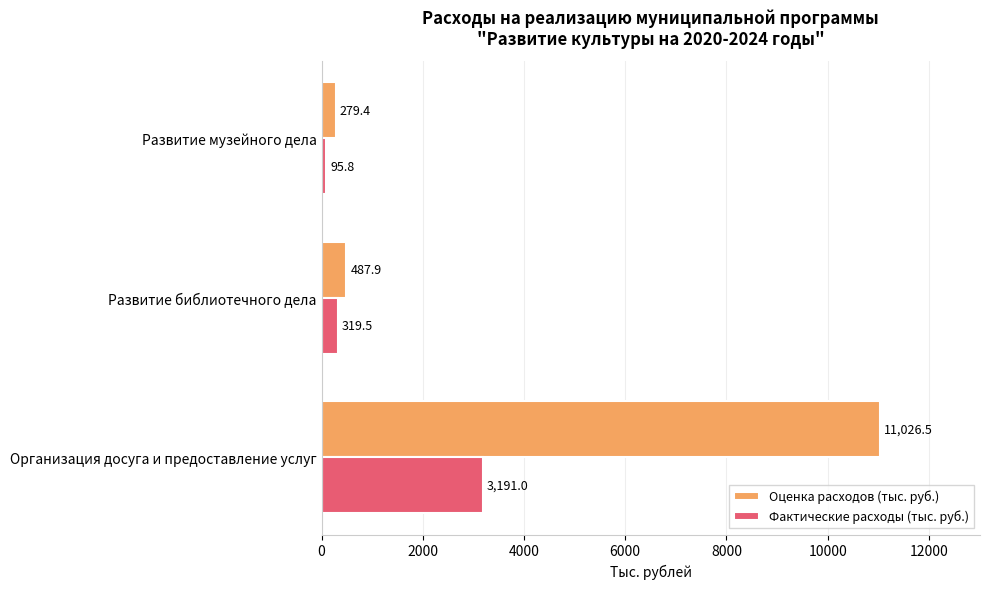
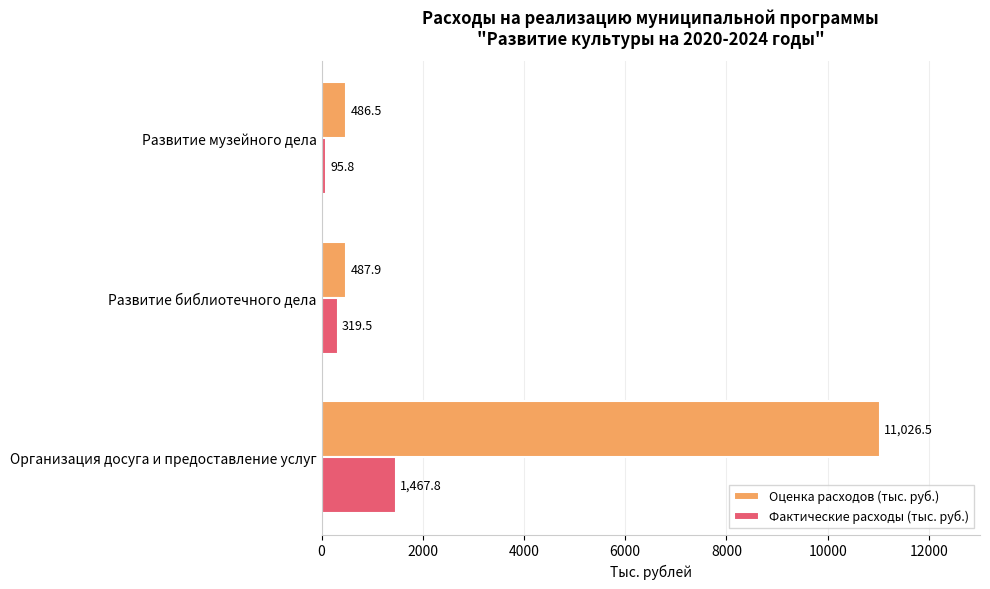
  {
    "Оценка расходов (тыс. руб.)": {
-     "Развитие музейного дела": "279.4",
+     "Развитие музейного дела": "486.5",
      "Развитие библиотечного дела": "487.9",
      "Организация досуга и предоставление услуг": "11,026.5"
    },
    "Фактические расходы (тыс. руб.)": {
      "Развитие музейного дела": "95.8",
      "Развитие библиотечного дела": "319.5",
-     "Организация досуга и предоставление услуг": "3,191.0"
+     "Организация досуга и предоставление услуг": "1,467.8"
    }
  }
